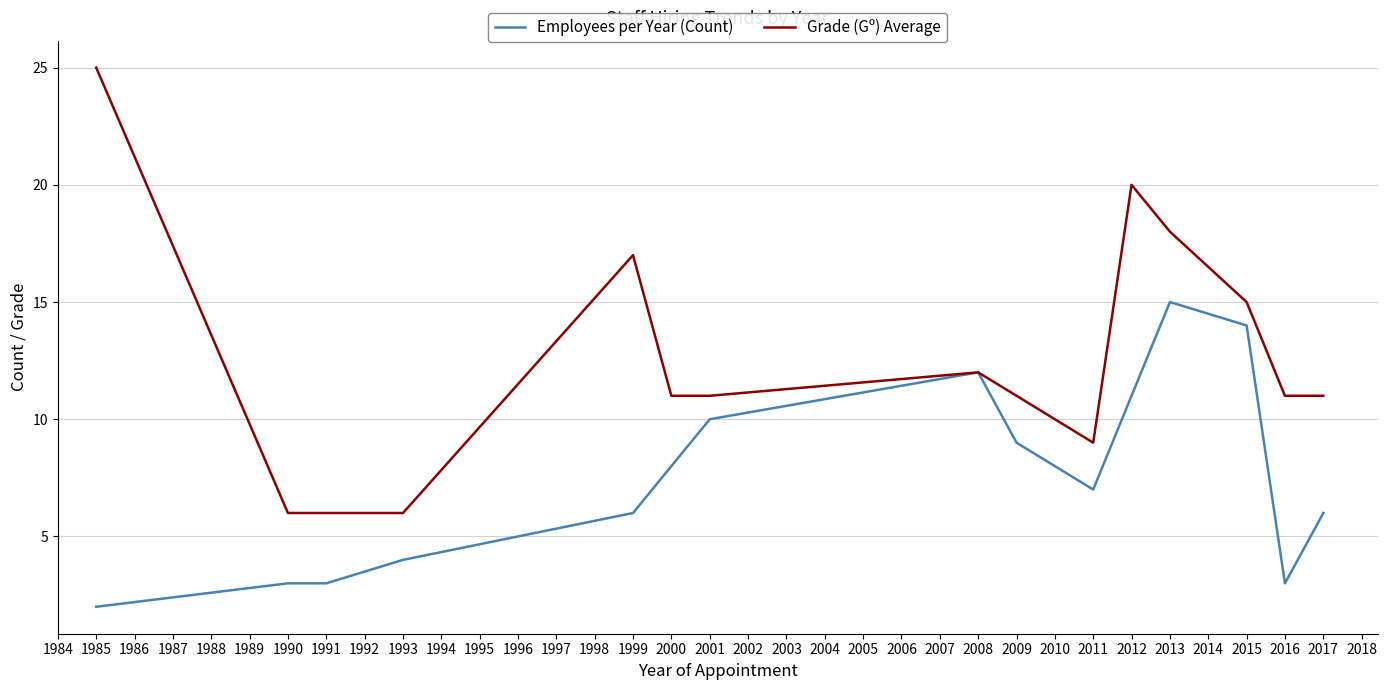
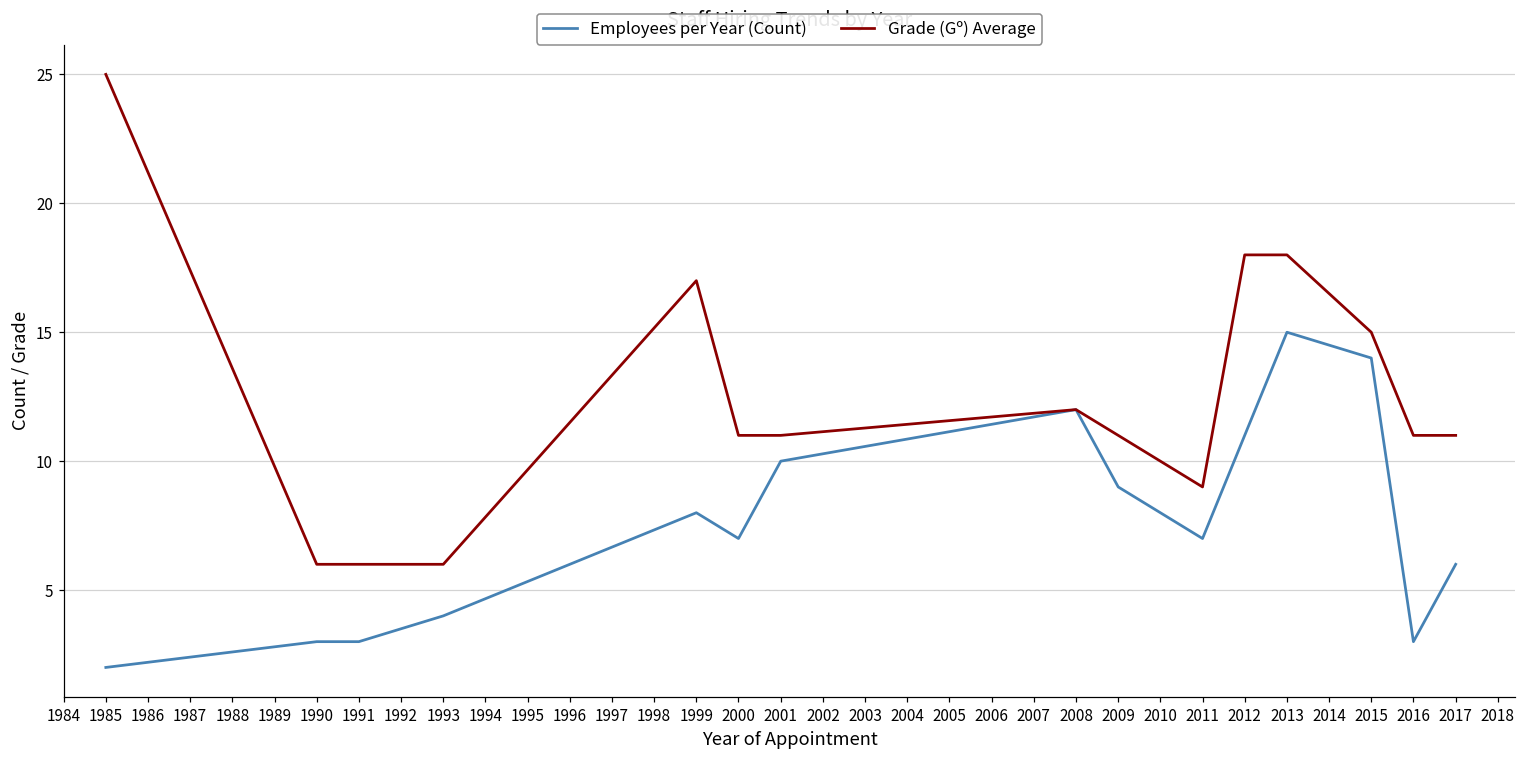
  {
    "Employees per Year (Count)": {
      "1985": 2,
      "1990": 3,
      "1991": 3,
      "1993": 4,
-     "1999": 6,
-     "2000": 8,
+     "1999": 8,
+     "2000": 7,
      "2001": 10,
      "2009": 9,
      "2011": 7,
      "2012": 11,
      "2013": 15,
      "2015": 14,
      "2016": 3,
      "2017": 6
    },
    "Grade (Gº) Average": {
      "1985": 25,
      "1990": 6,
      "1991": 6,
      "1993": 6,
      "1999": 17,
      "2000": 11,
      "2001": 11,
      "2009": 11,
      "2011": 9,
-     "2012": 20,
+     "2012": 18,
      "2013": 18,
      "2015": 15,
      "2016": 11,
      "2017": 11
    }
  }
